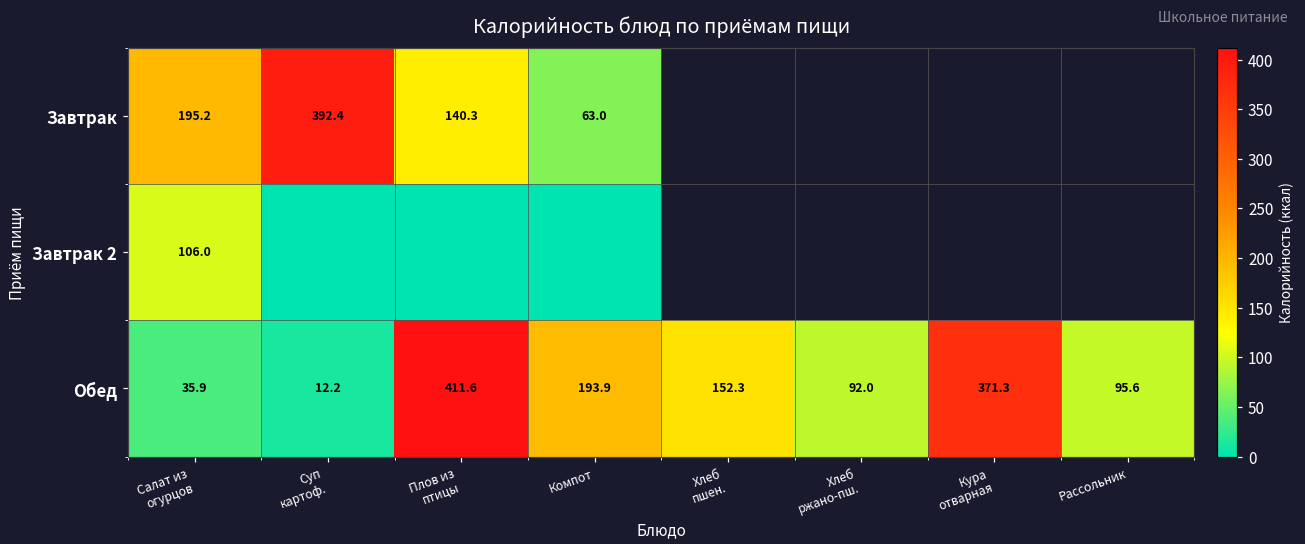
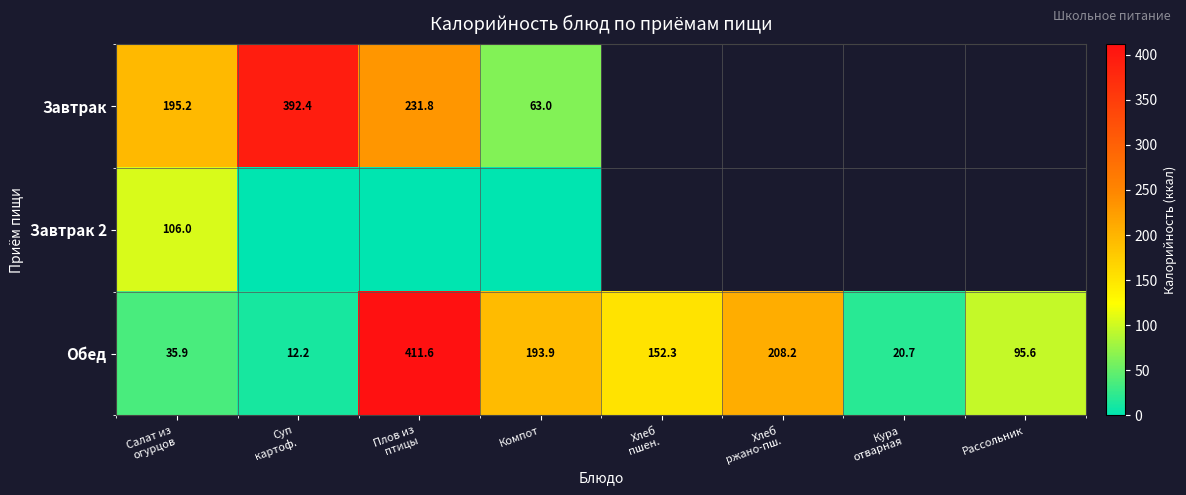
  {
    "Завтрак": {
      "Салат из огурцов": 195.2,
      "Суп картоф.": 392.4,
-     "Плов из птицы": 140.3,
+     "Плов из птицы": 231.8,
      "Компот": 63.0
    },
    "Завтрак 2": {
      "Салат из огурцов": 106.0
    },
    "Обед": {
      "Салат из огурцов": 35.9,
      "Суп картоф.": 12.2,
      "Плов из птицы": 411.6,
      "Компот": 193.9,
      "Хлеб пшен.": 152.3,
-     "Хлеб ржано-пш.": 92.0,
-     "Кура отварная": 371.3,
+     "Хлеб ржано-пш.": 208.2,
+     "Кура отварная": 20.7,
      "Рассольник": 95.6
    }
  }
